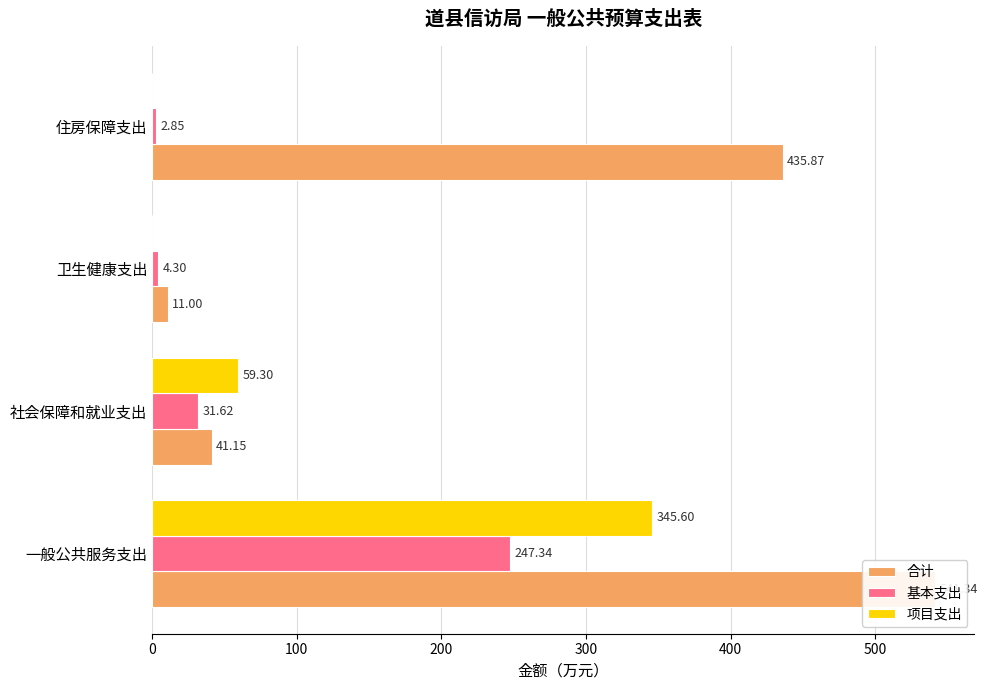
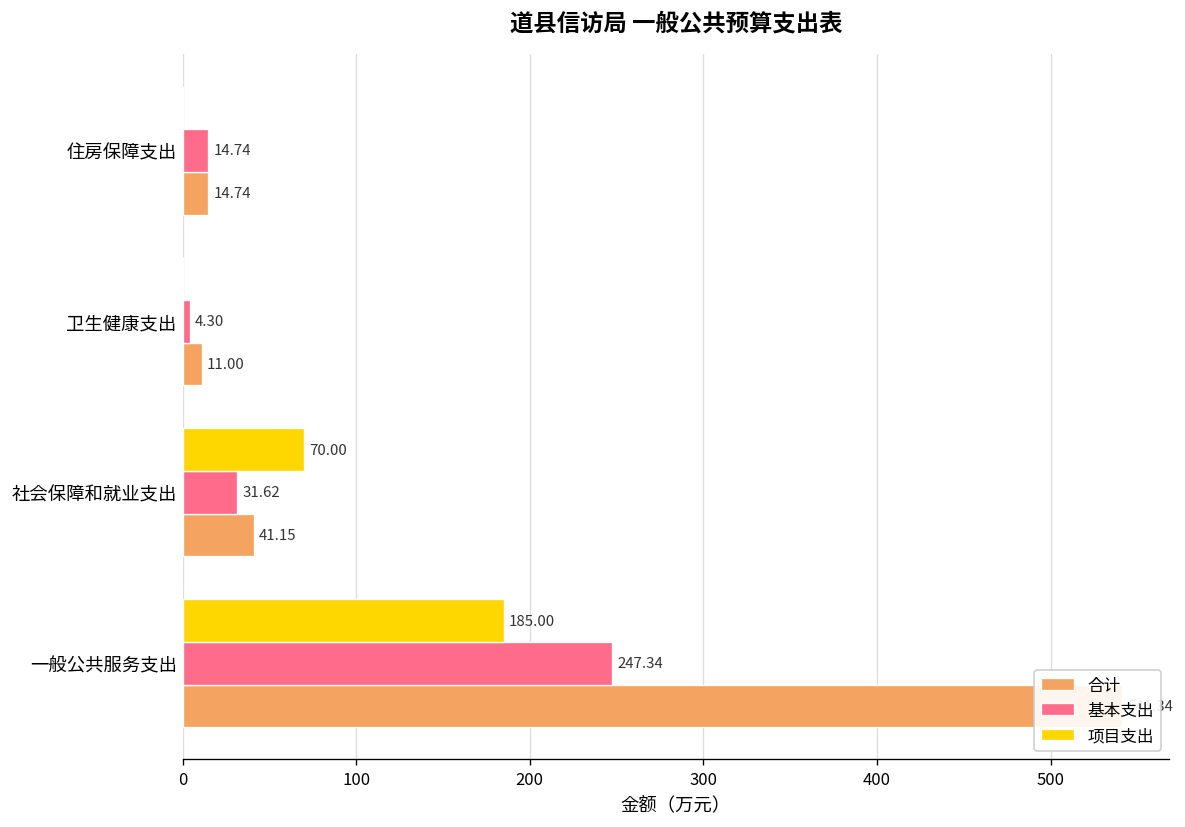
  {
    "合计": {
-     "住房保障支出": 435.87,
+     "住房保障支出": 14.74,
      "卫生健康支出": 11.00,
      "社会保障和就业支出": 41.15
    },
    "基本支出": {
-     "住房保障支出": 2.85,
+     "住房保障支出": 14.74,
      "卫生健康支出": 4.30,
      "社会保障和就业支出": 31.62,
      "一般公共服务支出": 247.34
    },
    "项目支出": {
-     "社会保障和就业支出": 59.30,
-     "一般公共服务支出": 345.60
+     "社会保障和就业支出": 70.00,
+     "一般公共服务支出": 185.00
    }
  }
